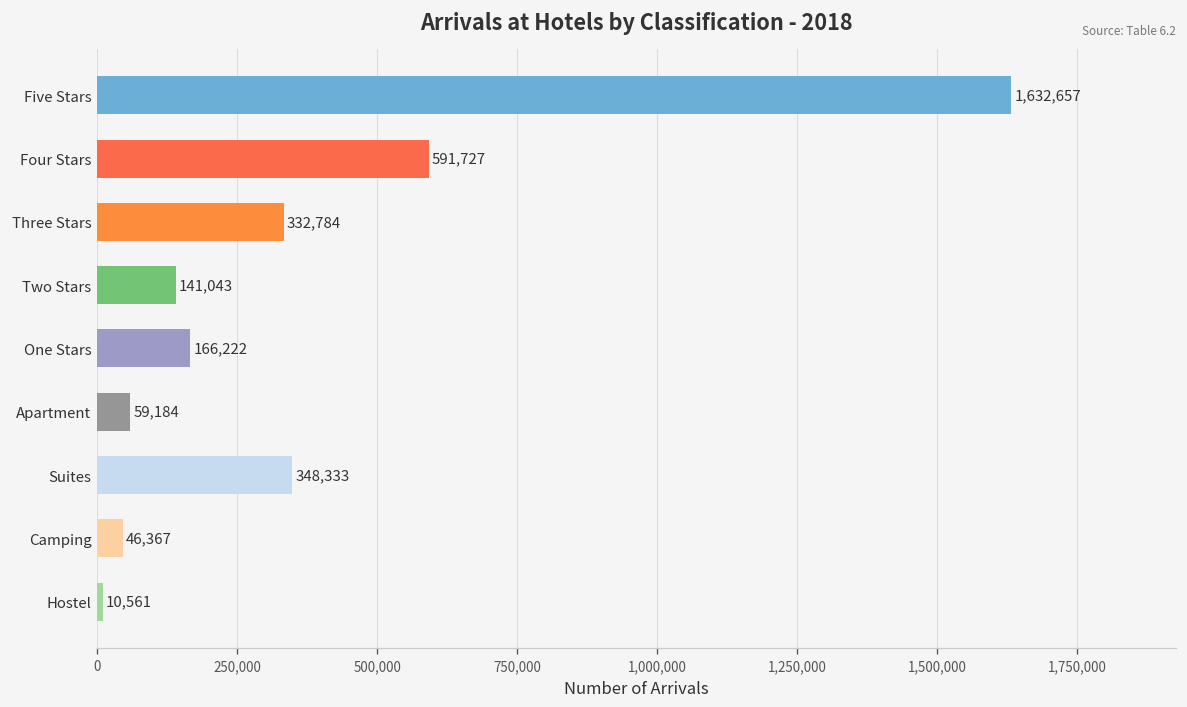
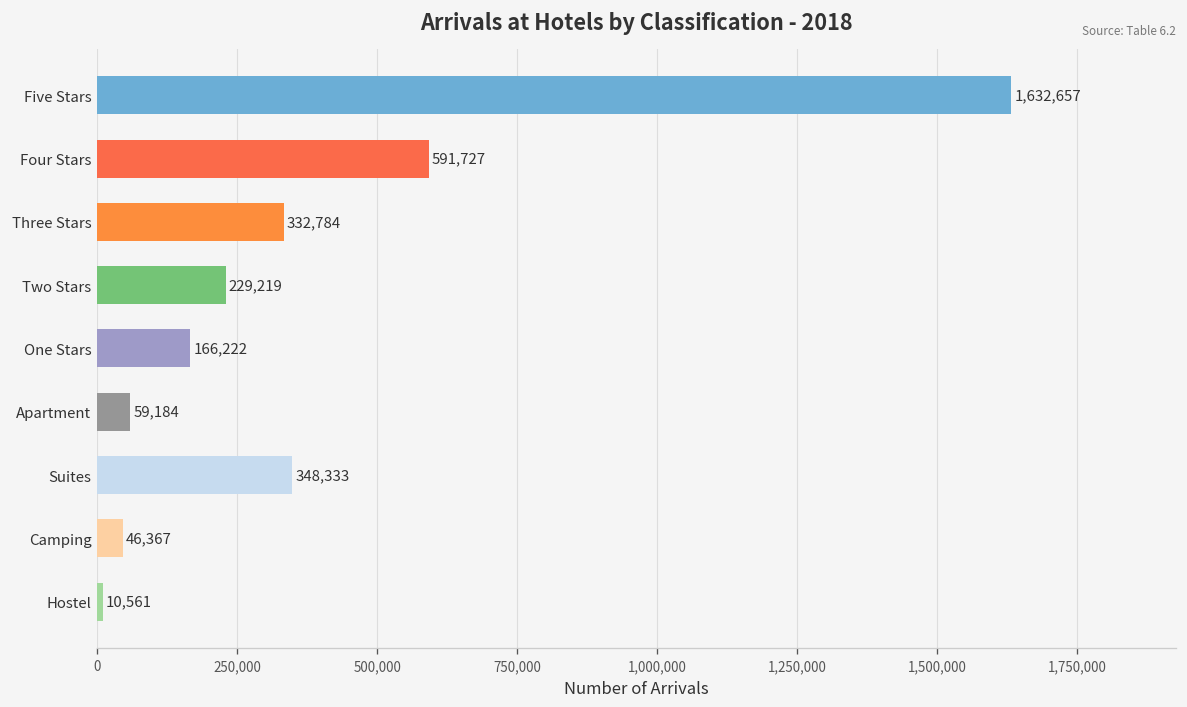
  {
    "Five Stars": "1,632,657",
    "Four Stars": "591,727",
    "Three Stars": "332,784",
-   "Two Stars": "141,043",
+   "Two Stars": "229,219",
    "One Stars": "166,222",
    "Apartment": "59,184",
    "Suites": "348,333",
    "Camping": "46,367",
    "Hostel": "10,561"
  }
